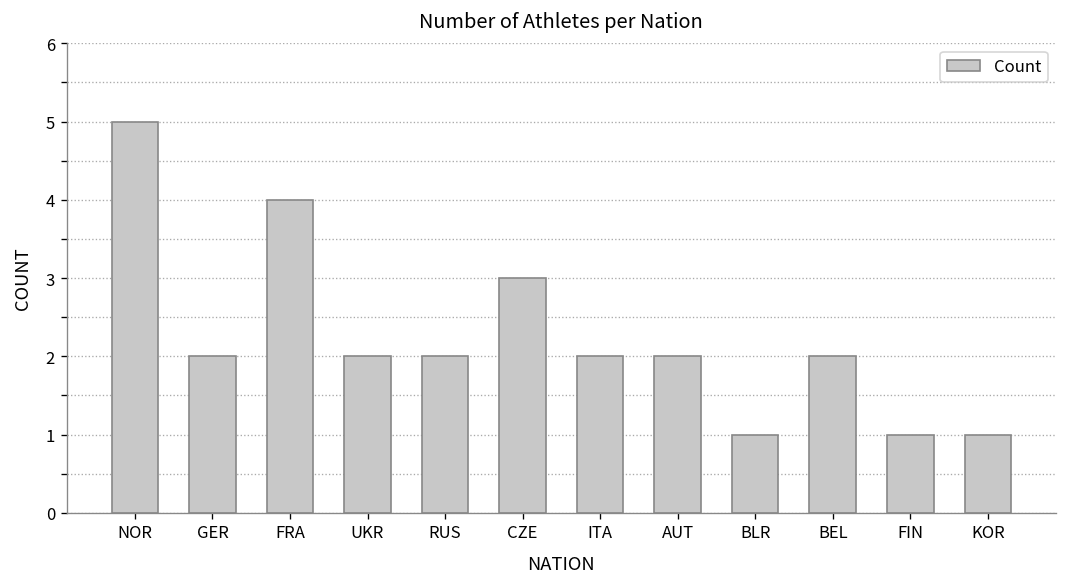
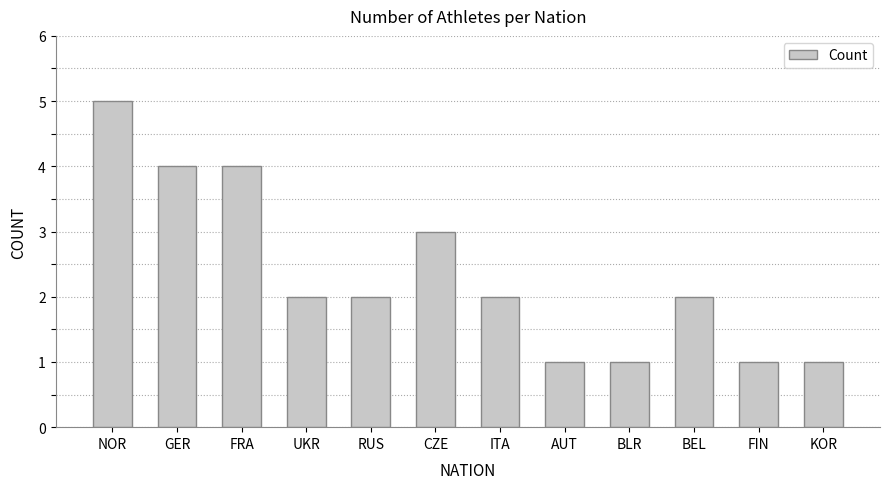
  {
    "NOR": 5,
-   "GER": 2,
+   "GER": 4,
    "FRA": 4,
    "UKR": 2,
    "RUS": 2,
    "CZE": 3,
    "ITA": 2,
-   "AUT": 2,
+   "AUT": 1,
    "BLR": 1,
    "BEL": 2,
    "FIN": 1,
    "KOR": 1
  }
